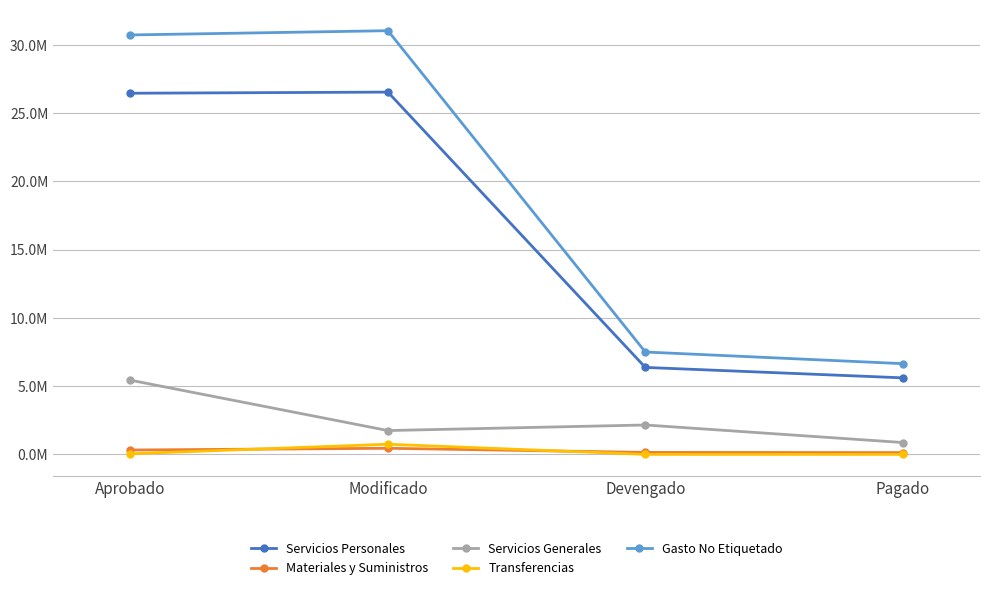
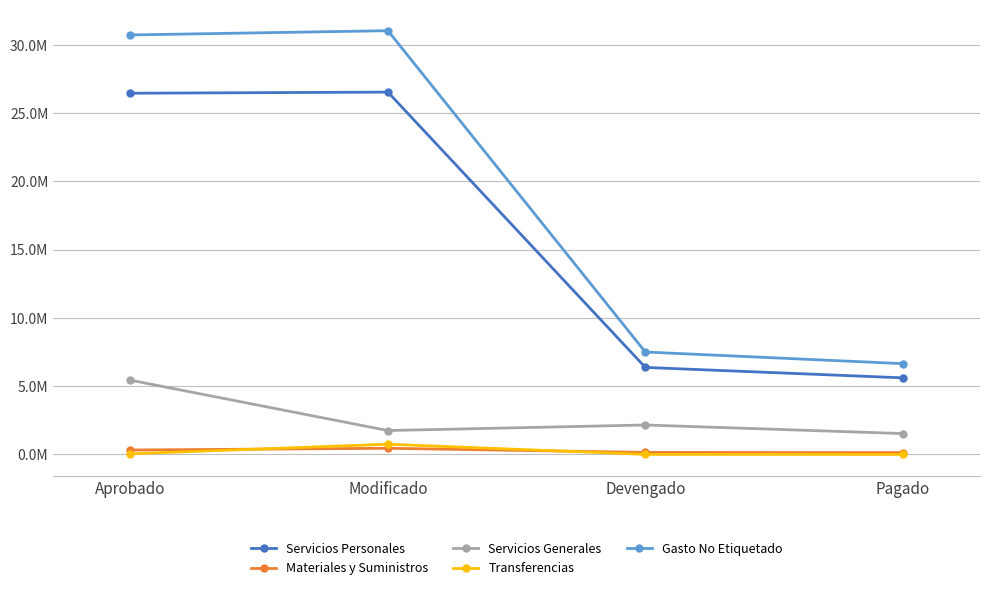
  {
    "Materiales y Suministros": {
      "Aprobado": 300000,
      "Modificado": 400000
    },
    "Servicios Generales": {
      "Aprobado": 5400000,
      "Modificado": 1700000,
      "Devengado": 2200000,
-     "Pagado": 900000
+     "Pagado": 1500000
    },
    "Transferencias": {
      "Aprobado": 0,
      "Modificado": 700000
    }
  }
